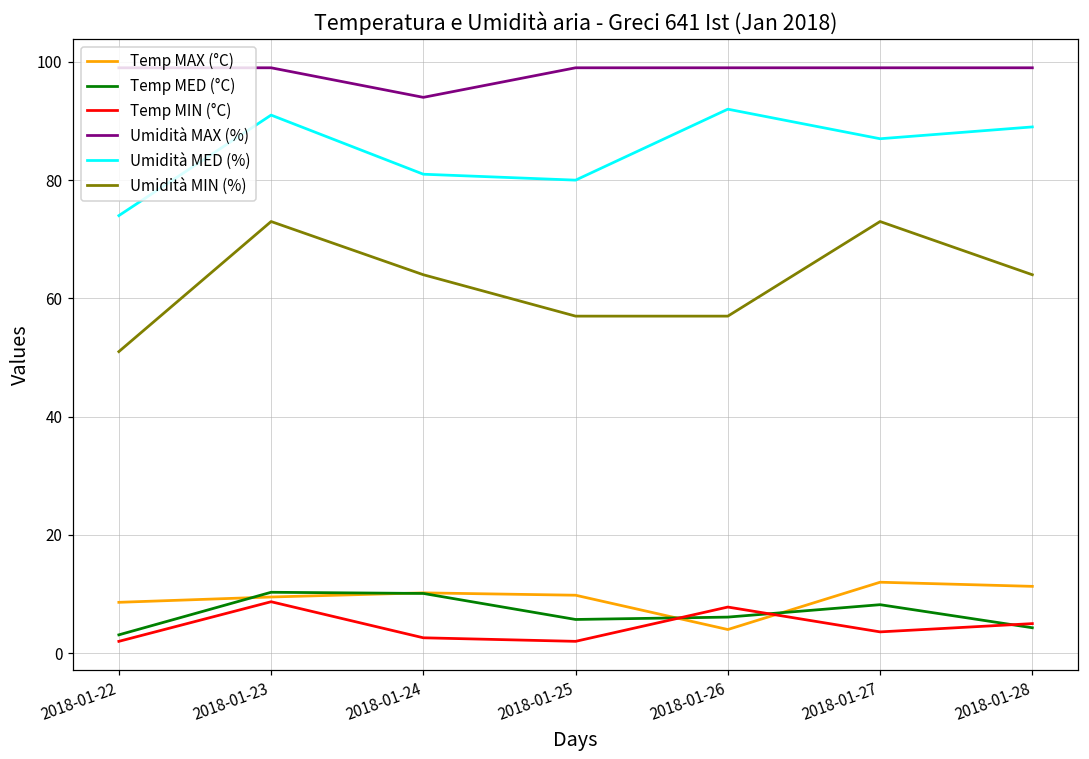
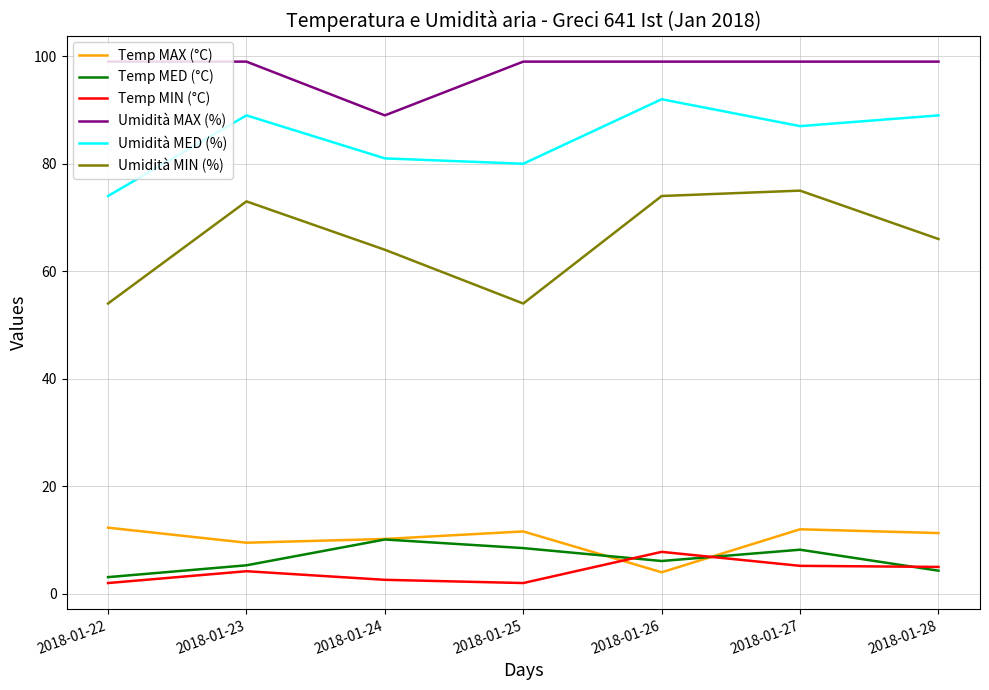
  {
    "Temp MAX (°C)": {
-     "2018-01-22": 9,
+     "2018-01-22": 12,
      "2018-01-23": 10,
-     "2018-01-25": 10,
+     "2018-01-25": 12,
      "2018-01-26": 4,
      "2018-01-27": 12,
      "2018-01-28": 11
    },
    "Temp MED (°C)": {
      "2018-01-22": 3,
-     "2018-01-23": 10,
-     "2018-01-25": 6,
+     "2018-01-23": 5,
+     "2018-01-25": 9,
      "2018-01-26": 6,
      "2018-01-27": 8,
      "2018-01-28": 4
    },
    "Temp MIN (°C)": {
      "2018-01-22": 2,
-     "2018-01-23": 9,
+     "2018-01-23": 4,
      "2018-01-24": 3,
      "2018-01-25": 2,
      "2018-01-26": 8,
-     "2018-01-27": 4,
+     "2018-01-27": 5,
      "2018-01-28": 5
    },
    "Umidità MAX (%)": {
      "2018-01-23": 99,
-     "2018-01-24": 94,
+     "2018-01-24": 89,
      "2018-01-25": 99,
      "2018-01-26": 99,
      "2018-01-27": 99,
      "2018-01-28": 99
    },
    "Umidità MED (%)": {
      "2018-01-22": 74,
-     "2018-01-23": 91,
+     "2018-01-23": 89,
      "2018-01-24": 81,
      "2018-01-25": 80,
      "2018-01-26": 92,
      "2018-01-27": 87,
      "2018-01-28": 89
    },
    "Umidità MIN (%)": {
-     "2018-01-22": 51,
+     "2018-01-22": 54,
      "2018-01-23": 73,
      "2018-01-24": 64,
-     "2018-01-25": 57,
-     "2018-01-26": 57,
-     "2018-01-27": 73,
-     "2018-01-28": 64
+     "2018-01-25": 54,
+     "2018-01-26": 74,
+     "2018-01-27": 75,
+     "2018-01-28": 66
    }
  }
